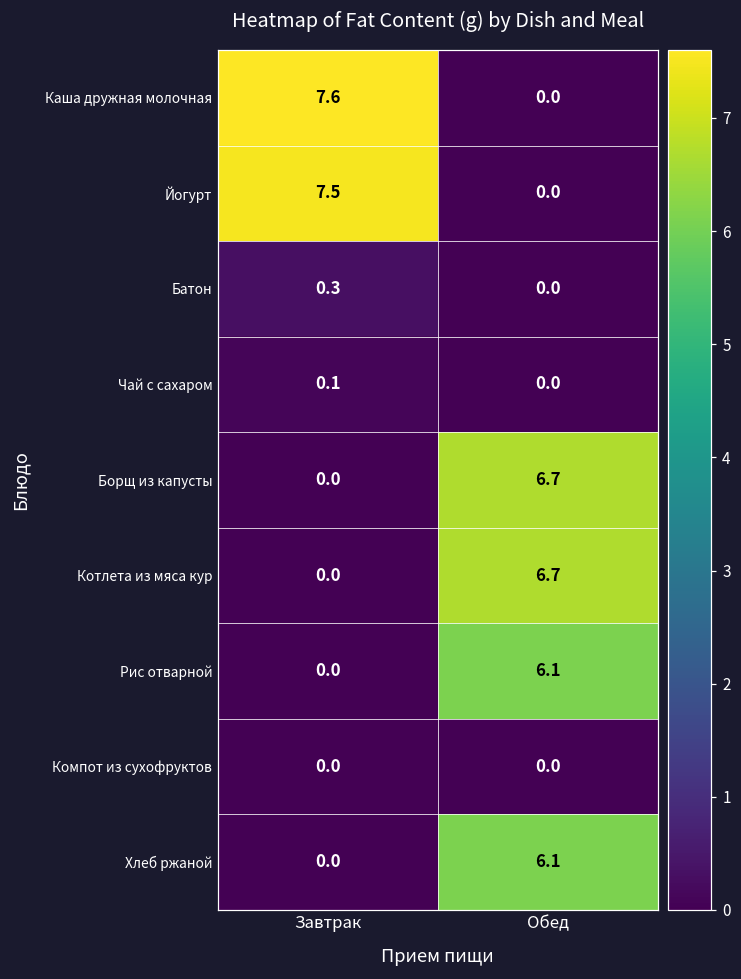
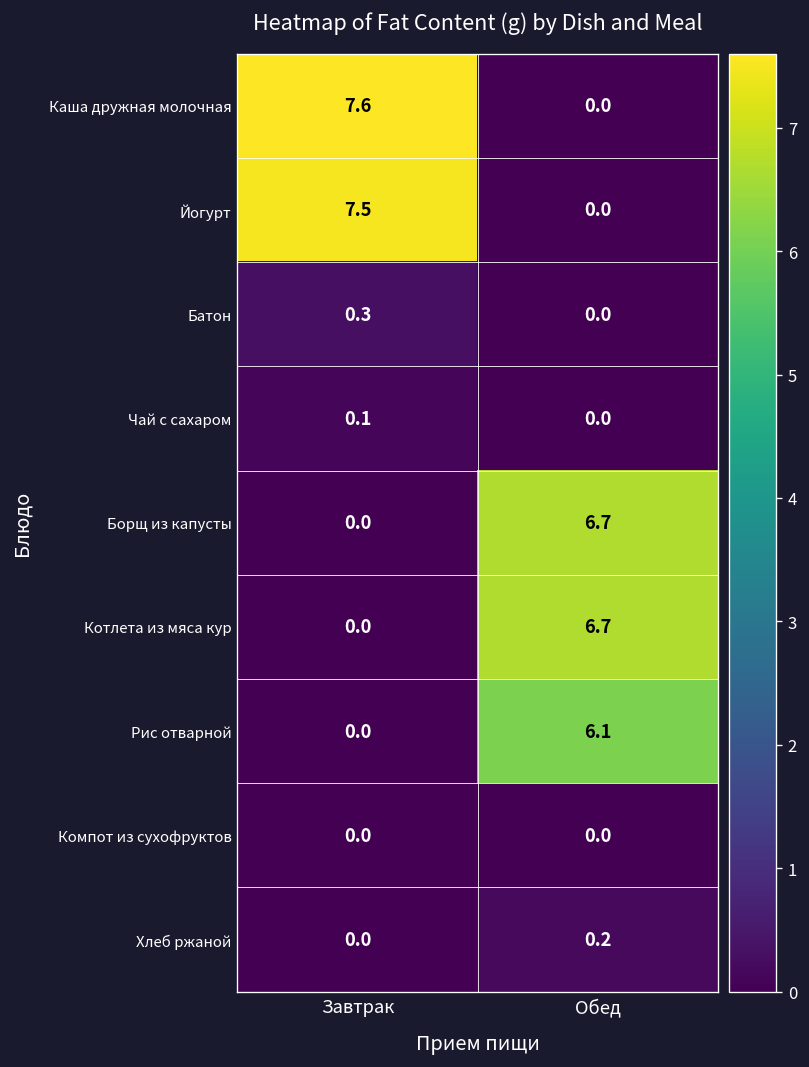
  {
    "Каша дружная молочная": {
      "Завтрак": 7.6,
      "Обед": 0.0
    },
    "Йогурт": {
      "Завтрак": 7.5,
      "Обед": 0.0
    },
    "Батон": {
      "Завтрак": 0.3,
      "Обед": 0.0
    },
    "Чай с сахаром": {
      "Завтрак": 0.1,
      "Обед": 0.0
    },
    "Борщ из капусты": {
      "Завтрак": 0.0,
      "Обед": 6.7
    },
    "Котлета из мяса кур": {
      "Завтрак": 0.0,
      "Обед": 6.7
    },
    "Рис отварной": {
      "Завтрак": 0.0,
      "Обед": 6.1
    },
    "Компот из сухофруктов": {
      "Завтрак": 0.0,
      "Обед": 0.0
    },
    "Хлеб ржаной": {
      "Завтрак": 0.0,
-     "Обед": 6.1
+     "Обед": 0.2
    }
  }
